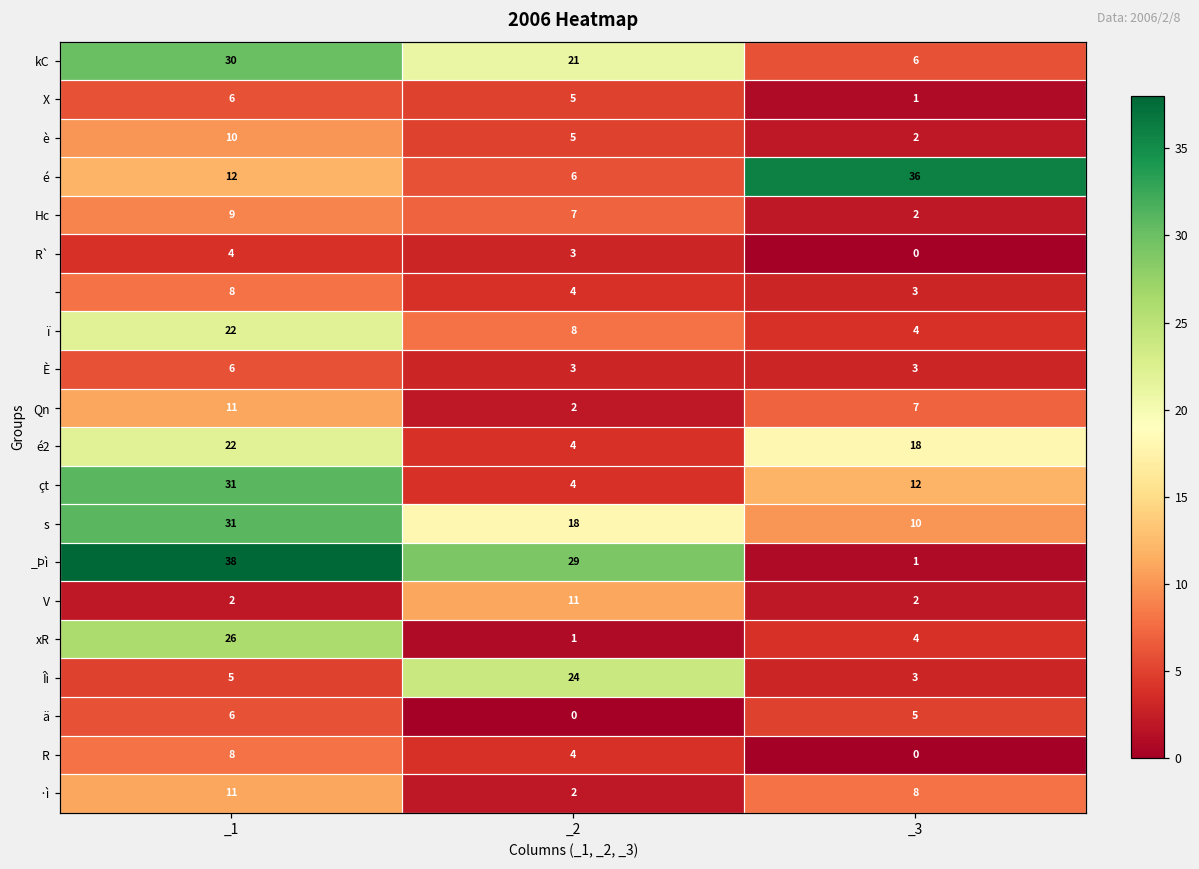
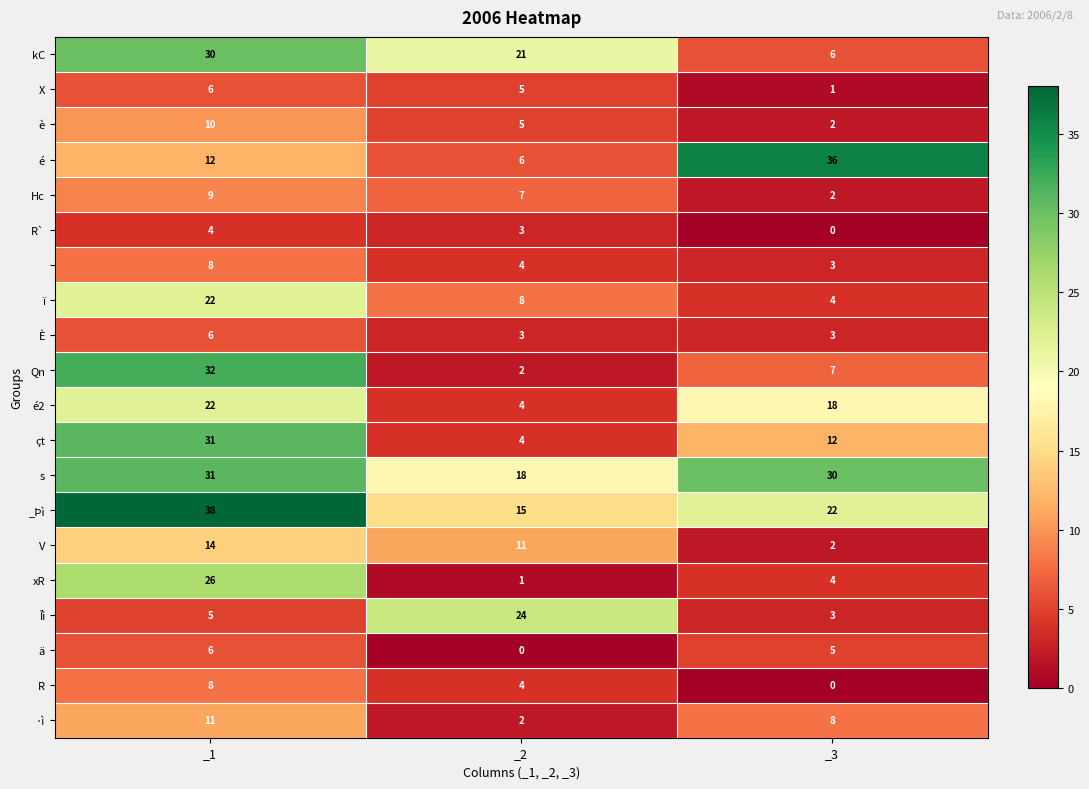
  {
    "kC": {
      "_1": 30,
      "_2": 21,
      "_3": 6
    },
    "X": {
      "_1": 6,
      "_2": 5,
      "_3": 1
    },
    "è": {
      "_1": 10,
      "_2": 5,
      "_3": 2
    },
    "é": {
      "_1": 12,
      "_2": 6,
      "_3": 36
    },
    "Hc": {
      "_1": 9,
      "_2": 7,
      "_3": 2
    },
    "R`": {
      "_1": 4,
      "_2": 3,
      "_3": 0
    },
    "ï": {
      "_1": 22,
      "_2": 8,
      "_3": 4
    },
    "È": {
      "_1": 6,
      "_2": 3,
      "_3": 3
    },
    "Qn": {
-     "_1": 11,
+     "_1": 32,
      "_2": 2,
      "_3": 7
    },
    "é2": {
      "_1": 22,
      "_2": 4,
      "_3": 18
    },
    "çt": {
      "_1": 31,
      "_2": 4,
      "_3": 12
    },
    "s": {
      "_1": 31,
      "_2": 18,
-     "_3": 10
+     "_3": 30
    },
    "_Þì": {
      "_1": 38,
-     "_2": 29,
-     "_3": 1
+     "_2": 15,
+     "_3": 22
    },
    "V": {
-     "_1": 2,
+     "_1": 14,
      "_2": 11,
      "_3": 2
    },
    "xR": {
      "_1": 26,
      "_2": 1,
      "_3": 4
    },
    "Îì": {
      "_1": 5,
      "_2": 24,
      "_3": 3
    },
    "ä": {
      "_1": 6,
      "_2": 0,
      "_3": 5
    },
    "R": {
      "_1": 8,
      "_2": 4,
      "_3": 0
    },
    "·ì": {
      "_1": 11,
      "_2": 2,
      "_3": 8
    }
  }
